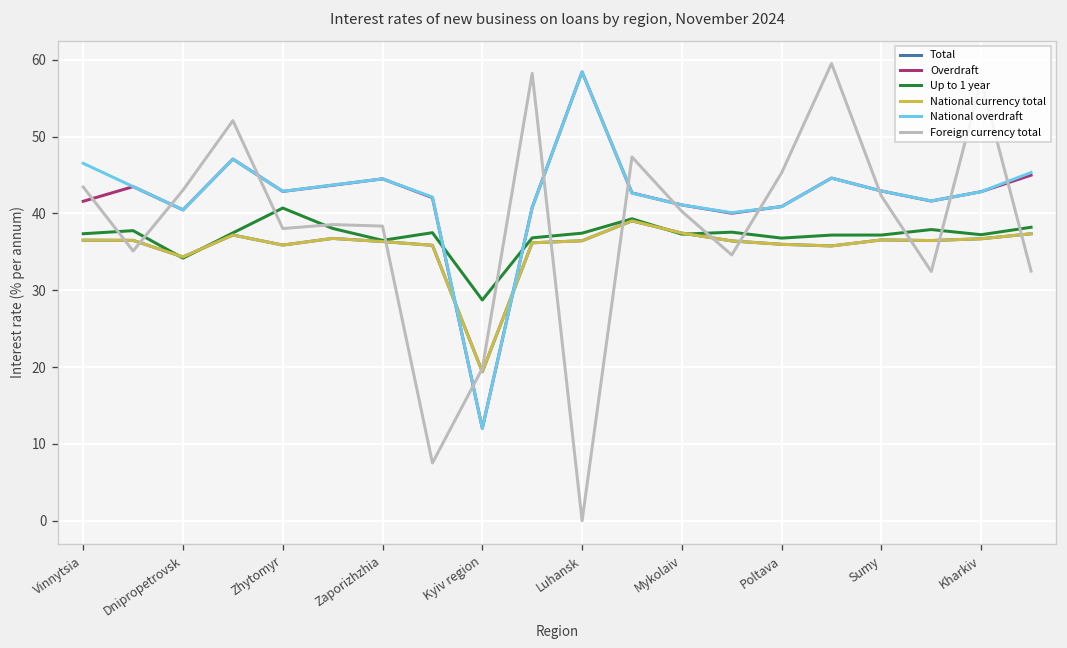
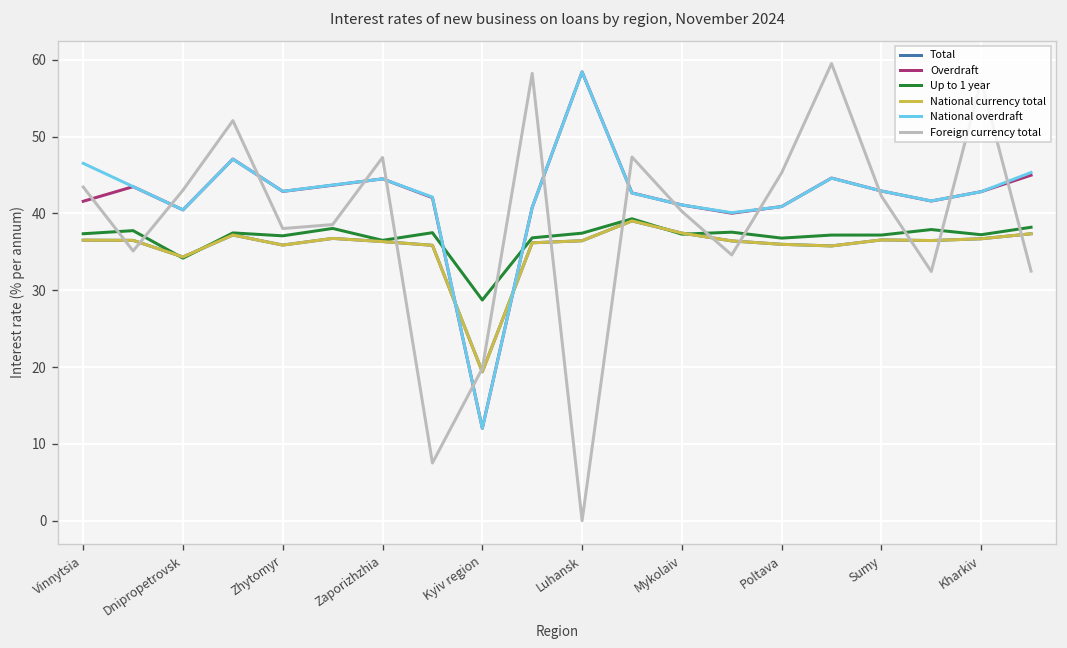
  {
    "National currency total": {
      "Vinnytsia": 37,
      "Zhytomyr": 36,
      "Kyiv region": 19,
      "Luhansk": 36,
      "Poltava": 36,
      "Sumy": 37,
      "Kharkiv": 37
    },
    "Overdraft": {
      "Vinnytsia": 42
    },
    "Up to 1 year": {
      "Vinnytsia": 37,
-     "Zhytomyr": 41,
+     "Zhytomyr": 37,
      "Kyiv region": 29,
      "Luhansk": 37,
      "Poltava": 37,
      "Sumy": 37,
      "Kharkiv": 37
    },
    "National overdraft": {
      "Vinnytsia": 47
    },
    "Foreign currency total": {
      "Vinnytsia": 43,
      "Dnipropetrovsk": 43,
      "Zhytomyr": 38,
-     "Zaporizhzhia": 38,
+     "Zaporizhzhia": 47,
      "Kyiv region": 20,
      "Luhansk": 0,
      "Mykolaiv": 40,
      "Poltava": 45,
      "Sumy": 42
    }
  }
